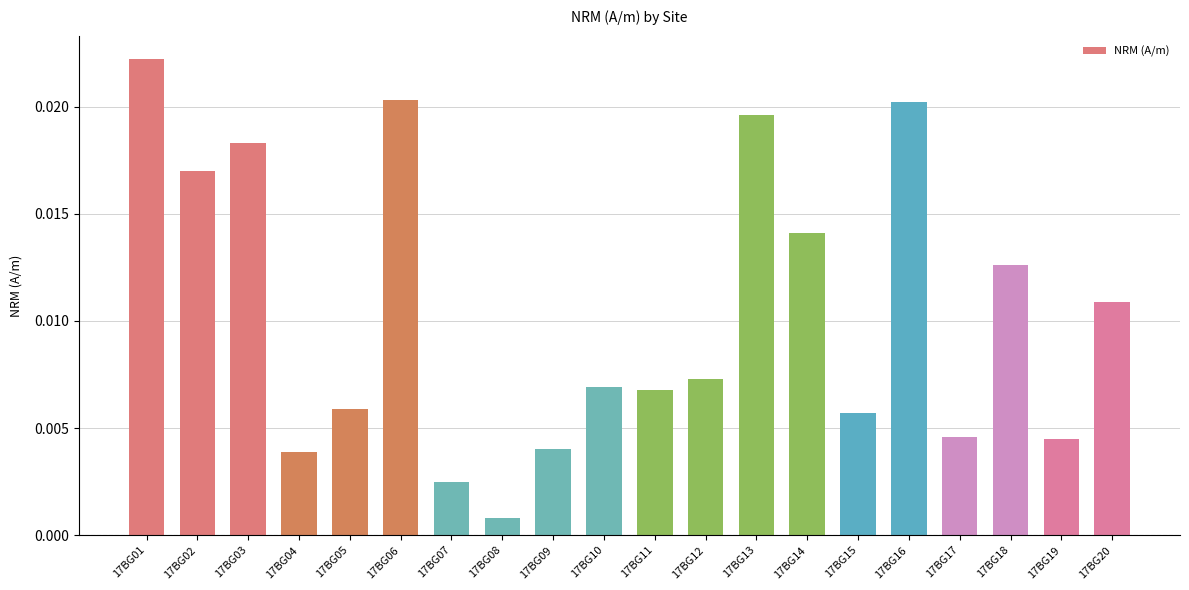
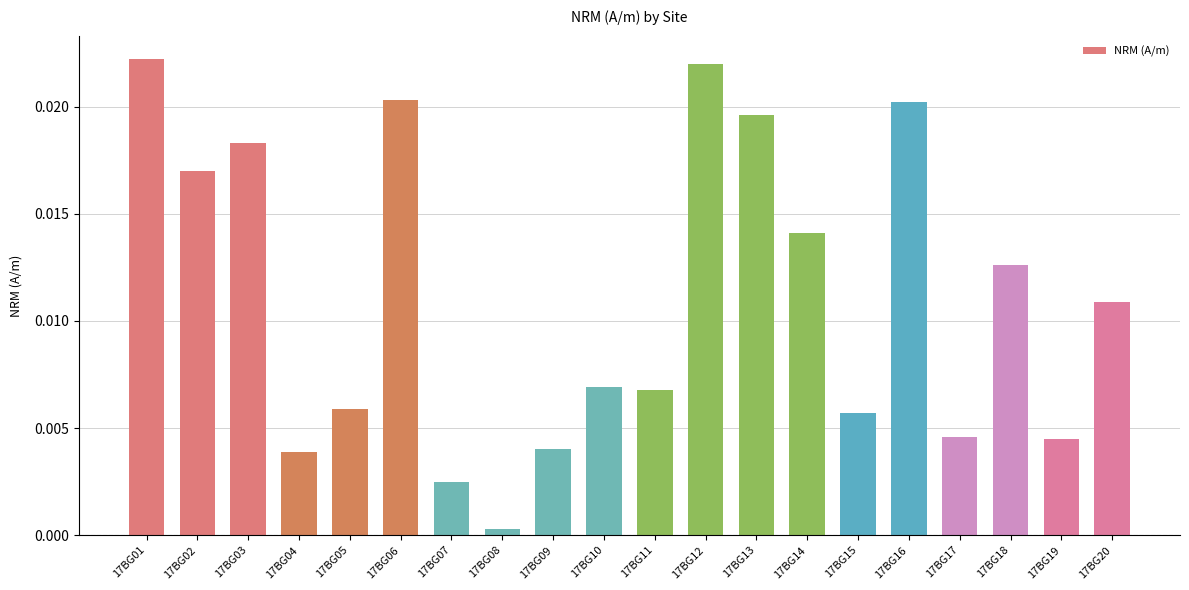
  {
    "17BG01": 0.0222,
    "17BG02": 0.0170,
    "17BG03": 0.0183,
    "17BG04": 0.0039,
    "17BG05": 0.0059,
    "17BG06": 0.0203,
    "17BG07": 0.0025,
-   "17BG08": 0.0008,
+   "17BG08": 0.0003,
    "17BG09": 0.0040,
    "17BG10": 0.0069,
    "17BG11": 0.0068,
-   "17BG12": 0.0073,
+   "17BG12": 0.0220,
    "17BG13": 0.0196,
    "17BG14": 0.0141,
    "17BG15": 0.0057,
    "17BG16": 0.0202,
    "17BG17": 0.0046,
    "17BG18": 0.0126,
    "17BG19": 0.0045,
    "17BG20": 0.0109
  }
